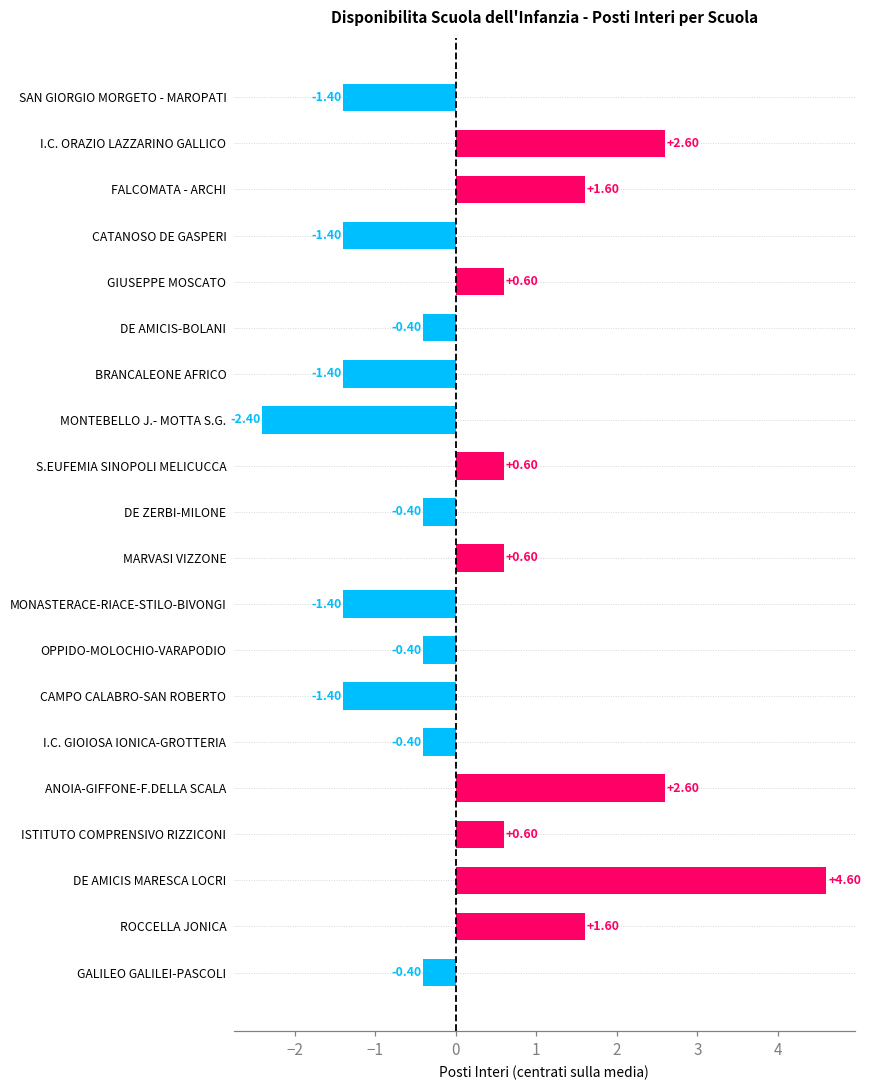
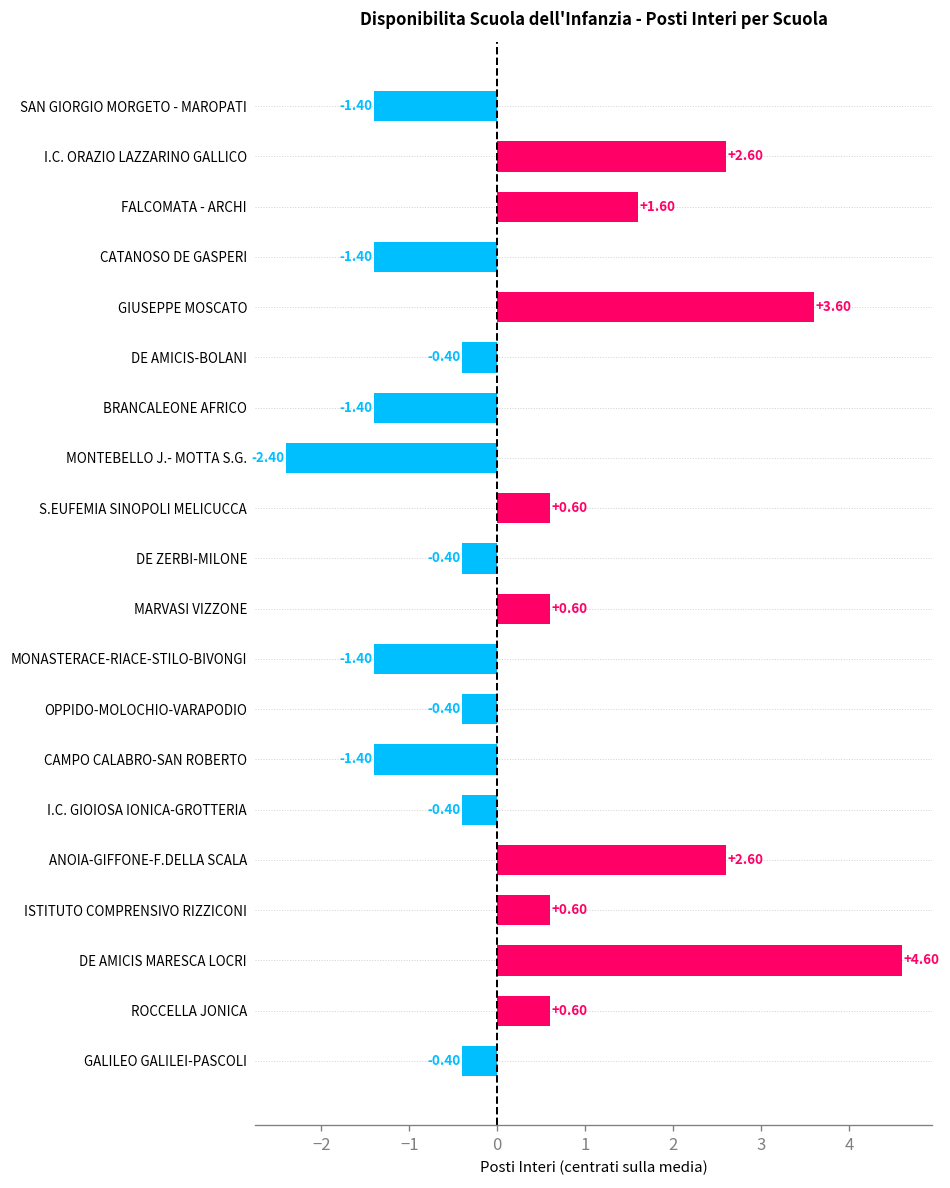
  {
    "SAN GIORGIO MORGETO - MAROPATI": "-1.40",
    "I.C. ORAZIO LAZZARINO GALLICO": "+2.60",
    "FALCOMATA - ARCHI": "+1.60",
    "CATANOSO DE GASPERI": "-1.40",
-   "GIUSEPPE MOSCATO": "+0.60",
+   "GIUSEPPE MOSCATO": "+3.60",
    "DE AMICIS-BOLANI": "-0.40",
    "BRANCALEONE AFRICO": "-1.40",
    "MONTEBELLO J.- MOTTA S.G.": "-2.40",
    "S.EUFEMIA SINOPOLI MELICUCCA": "+0.60",
    "DE ZERBI-MILONE": "-0.40",
    "MARVASI VIZZONE": "+0.60",
    "MONASTERACE-RIACE-STILO-BIVONGI": "-1.40",
    "OPPIDO-MOLOCHIO-VARAPODIO": "-0.40",
    "CAMPO CALABRO-SAN ROBERTO": "-1.40",
    "I.C. GIOIOSA IONICA-GROTTERIA": "-0.40",
    "ANOIA-GIFFONE-F.DELLA SCALA": "+2.60",
    "ISTITUTO COMPRENSIVO RIZZICONI": "+0.60",
    "DE AMICIS MARESCA LOCRI": "+4.60",
-   "ROCCELLA JONICA": "+1.60",
+   "ROCCELLA JONICA": "+0.60",
    "GALILEO GALILEI-PASCOLI": "-0.40"
  }
